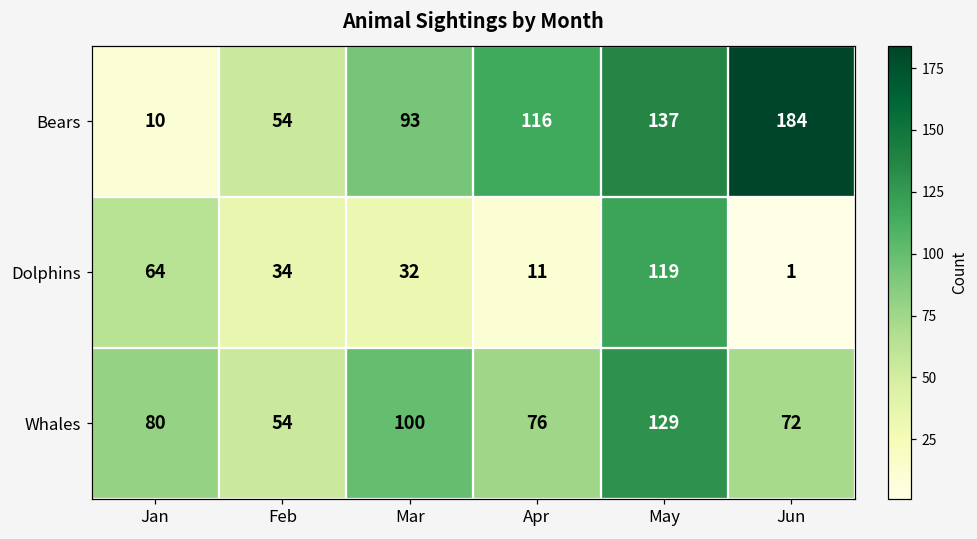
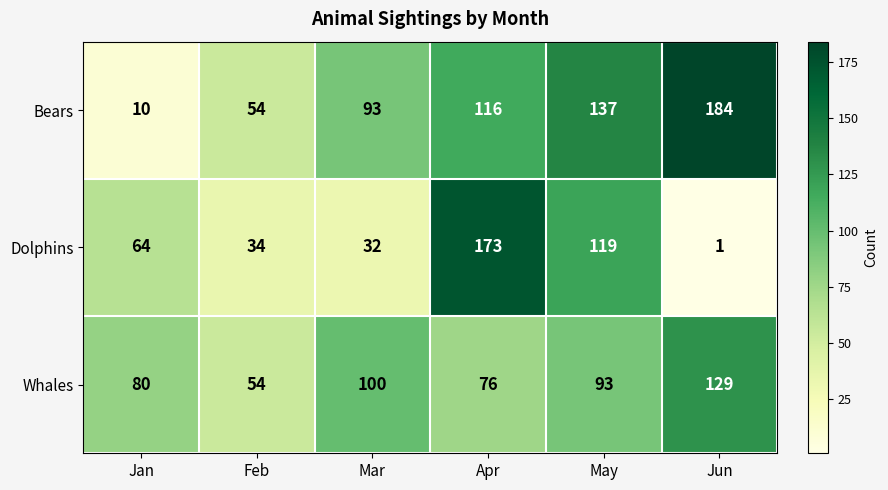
  {
    "Bears": {
      "Jan": 10,
      "Feb": 54,
      "Mar": 93,
      "Apr": 116,
      "May": 137,
      "Jun": 184
    },
    "Dolphins": {
      "Jan": 64,
      "Feb": 34,
      "Mar": 32,
-     "Apr": 11,
+     "Apr": 173,
      "May": 119,
      "Jun": 1
    },
    "Whales": {
      "Jan": 80,
      "Feb": 54,
      "Mar": 100,
      "Apr": 76,
-     "May": 129,
-     "Jun": 72
+     "May": 93,
+     "Jun": 129
    }
  }
